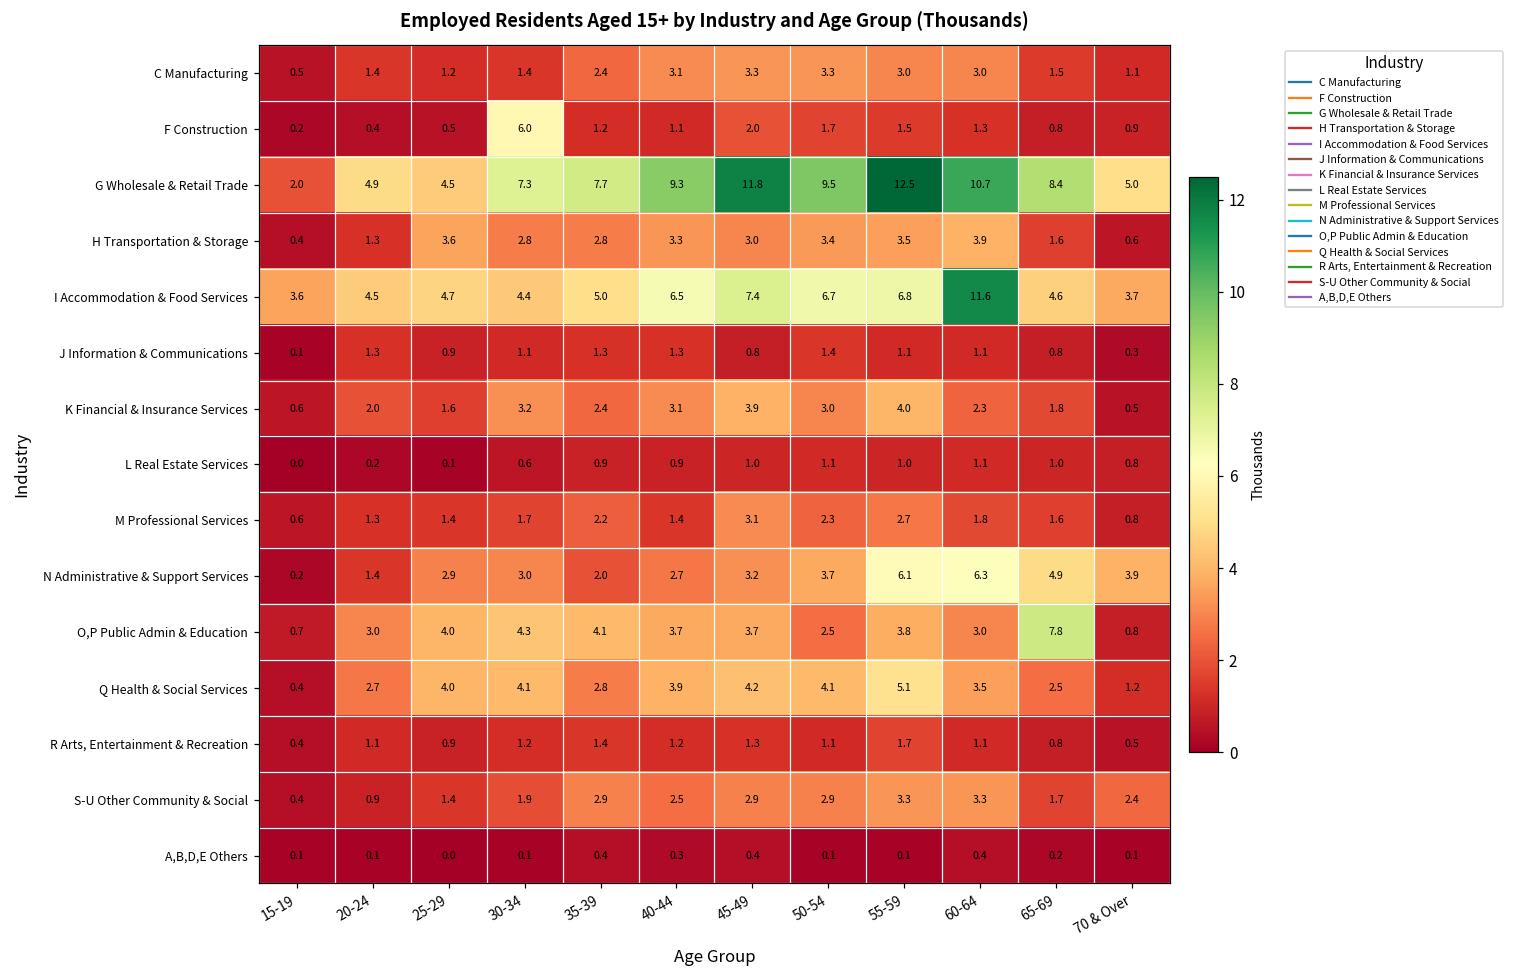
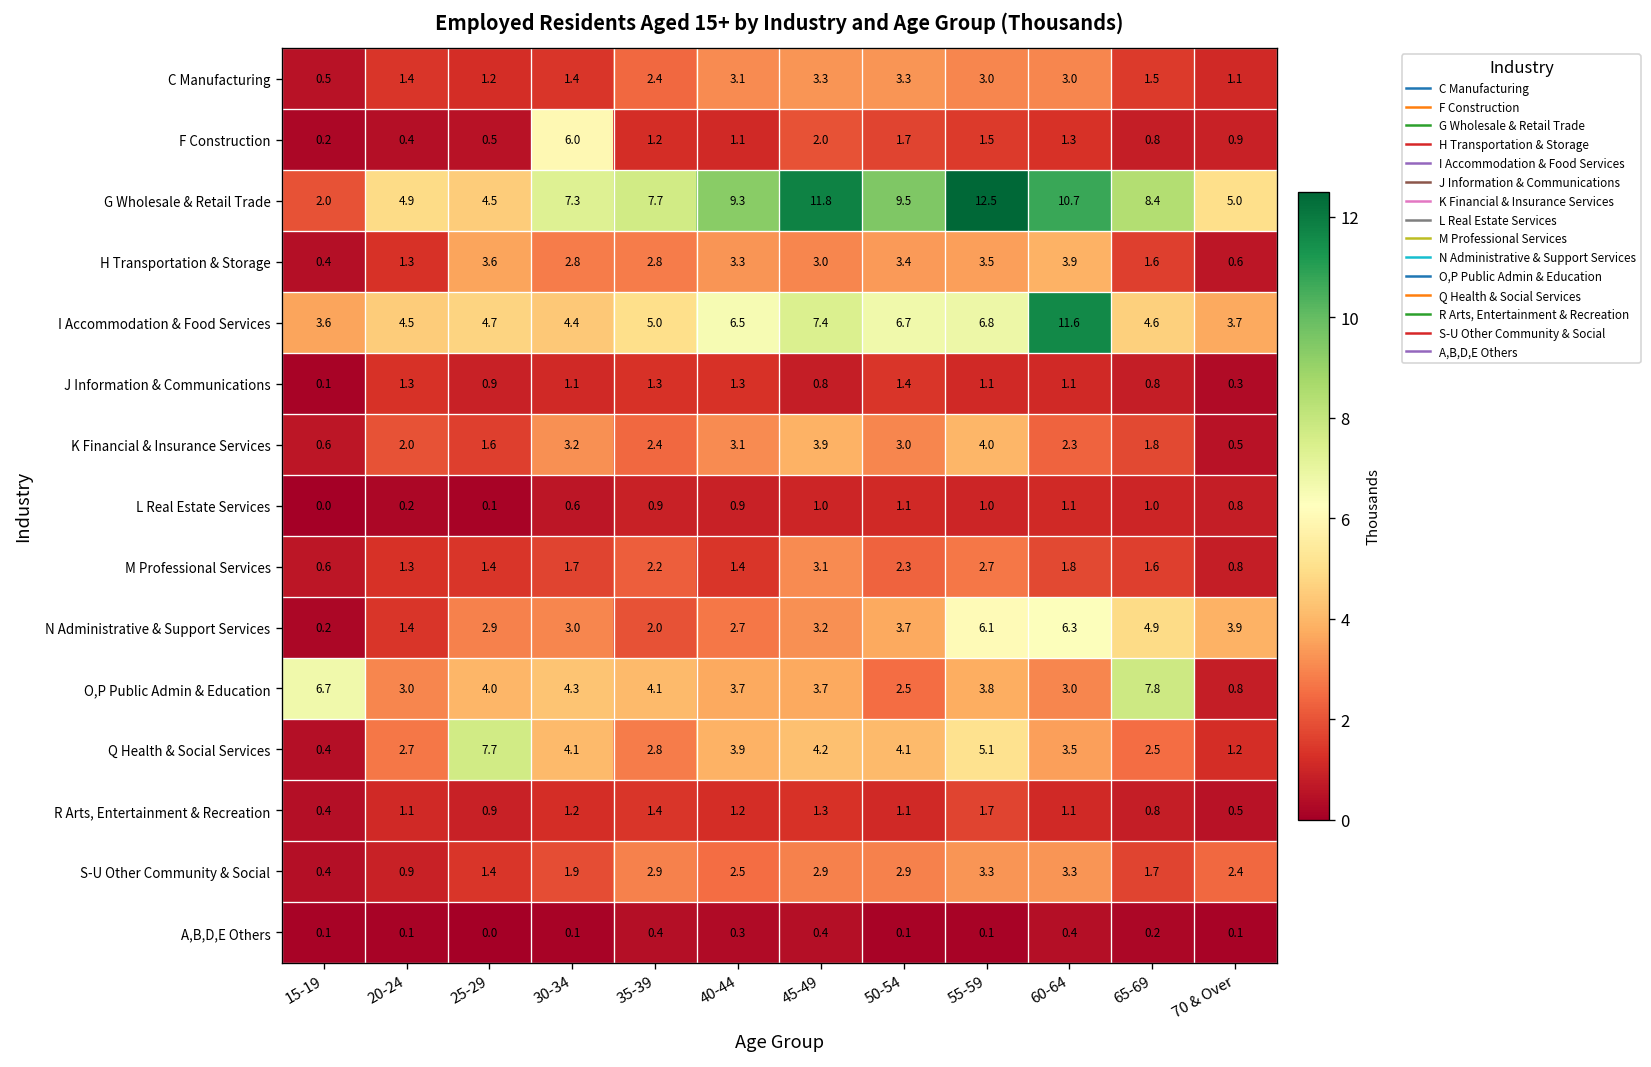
  {
    "C Manufacturing": {
      "15-19": 0.5,
      "20-24": 1.4,
      "25-29": 1.2,
      "30-34": 1.4,
      "35-39": 2.4,
      "40-44": 3.1,
      "45-49": 3.3,
      "50-54": 3.3,
      "55-59": 3.0,
      "60-64": 3.0,
      "65-69": 1.5,
      "70 & Over": 1.1
    },
    "F Construction": {
      "15-19": 0.2,
      "20-24": 0.4,
      "25-29": 0.5,
      "30-34": 6.0,
      "35-39": 1.2,
      "40-44": 1.1,
      "45-49": 2.0,
      "50-54": 1.7,
      "55-59": 1.5,
      "60-64": 1.3,
      "65-69": 0.8,
      "70 & Over": 0.9
    },
    "G Wholesale & Retail Trade": {
      "15-19": 2.0,
      "20-24": 4.9,
      "25-29": 4.5,
      "30-34": 7.3,
      "35-39": 7.7,
      "40-44": 9.3,
      "45-49": 11.8,
      "50-54": 9.5,
      "55-59": 12.5,
      "60-64": 10.7,
      "65-69": 8.4,
      "70 & Over": 5.0
    },
    "H Transportation & Storage": {
      "15-19": 0.4,
      "20-24": 1.3,
      "25-29": 3.6,
      "30-34": 2.8,
      "35-39": 2.8,
      "40-44": 3.3,
      "45-49": 3.0,
      "50-54": 3.4,
      "55-59": 3.5,
      "60-64": 3.9,
      "65-69": 1.6,
      "70 & Over": 0.6
    },
    "I Accommodation & Food Services": {
      "15-19": 3.6,
      "20-24": 4.5,
      "25-29": 4.7,
      "30-34": 4.4,
      "35-39": 5.0,
      "40-44": 6.5,
      "45-49": 7.4,
      "50-54": 6.7,
      "55-59": 6.8,
      "60-64": 11.6,
      "65-69": 4.6,
      "70 & Over": 3.7
    },
    "J Information & Communications": {
      "15-19": 0.1,
      "20-24": 1.3,
      "25-29": 0.9,
      "30-34": 1.1,
      "35-39": 1.3,
      "40-44": 1.3,
      "45-49": 0.8,
      "50-54": 1.4,
      "55-59": 1.1,
      "60-64": 1.1,
      "65-69": 0.8,
      "70 & Over": 0.3
    },
    "K Financial & Insurance Services": {
      "15-19": 0.6,
      "20-24": 2.0,
      "25-29": 1.6,
      "30-34": 3.2,
      "35-39": 2.4,
      "40-44": 3.1,
      "45-49": 3.9,
      "50-54": 3.0,
      "55-59": 4.0,
      "60-64": 2.3,
      "65-69": 1.8,
      "70 & Over": 0.5
    },
    "L Real Estate Services": {
      "15-19": 0.0,
      "20-24": 0.2,
      "25-29": 0.1,
      "30-34": 0.6,
      "35-39": 0.9,
      "40-44": 0.9,
      "45-49": 1.0,
      "50-54": 1.1,
      "55-59": 1.0,
      "60-64": 1.1,
      "65-69": 1.0,
      "70 & Over": 0.8
    },
    "M Professional Services": {
      "15-19": 0.6,
      "20-24": 1.3,
      "25-29": 1.4,
      "30-34": 1.7,
      "35-39": 2.2,
      "40-44": 1.4,
      "45-49": 3.1,
      "50-54": 2.3,
      "55-59": 2.7,
      "60-64": 1.8,
      "65-69": 1.6,
      "70 & Over": 0.8
    },
    "N Administrative & Support Services": {
      "15-19": 0.2,
      "20-24": 1.4,
      "25-29": 2.9,
      "30-34": 3.0,
      "35-39": 2.0,
      "40-44": 2.7,
      "45-49": 3.2,
      "50-54": 3.7,
      "55-59": 6.1,
      "60-64": 6.3,
      "65-69": 4.9,
      "70 & Over": 3.9
    },
    "O,P Public Admin & Education": {
-     "15-19": 0.7,
+     "15-19": 6.7,
      "20-24": 3.0,
      "25-29": 4.0,
      "30-34": 4.3,
      "35-39": 4.1,
      "40-44": 3.7,
      "45-49": 3.7,
      "50-54": 2.5,
      "55-59": 3.8,
      "60-64": 3.0,
      "65-69": 7.8,
      "70 & Over": 0.8
    },
    "Q Health & Social Services": {
      "15-19": 0.4,
      "20-24": 2.7,
-     "25-29": 4.0,
+     "25-29": 7.7,
      "30-34": 4.1,
      "35-39": 2.8,
      "40-44": 3.9,
      "45-49": 4.2,
      "50-54": 4.1,
      "55-59": 5.1,
      "60-64": 3.5,
      "65-69": 2.5,
      "70 & Over": 1.2
    },
    "R Arts, Entertainment & Recreation": {
      "15-19": 0.4,
      "20-24": 1.1,
      "25-29": 0.9,
      "30-34": 1.2,
      "35-39": 1.4,
      "40-44": 1.2,
      "45-49": 1.3,
      "50-54": 1.1,
      "55-59": 1.7,
      "60-64": 1.1,
      "65-69": 0.8,
      "70 & Over": 0.5
    },
    "S-U Other Community & Social": {
      "15-19": 0.4,
      "20-24": 0.9,
      "25-29": 1.4,
      "30-34": 1.9,
      "35-39": 2.9,
      "40-44": 2.5,
      "45-49": 2.9,
      "50-54": 2.9,
      "55-59": 3.3,
      "60-64": 3.3,
      "65-69": 1.7,
      "70 & Over": 2.4
    },
    "A,B,D,E Others": {
      "15-19": 0.1,
      "20-24": 0.1,
      "25-29": 0.0,
      "30-34": 0.1,
      "35-39": 0.4,
      "40-44": 0.3,
      "45-49": 0.4,
      "50-54": 0.1,
      "55-59": 0.1,
      "60-64": 0.4,
      "65-69": 0.2,
      "70 & Over": 0.1
    }
  }
